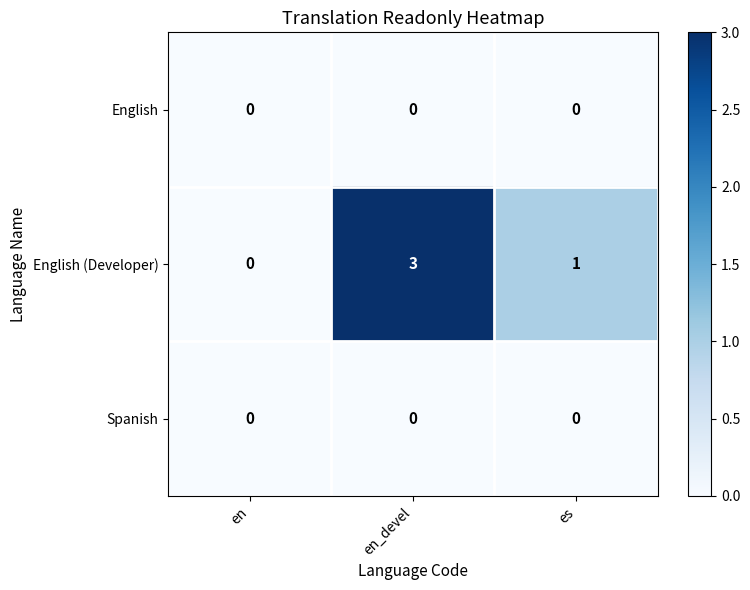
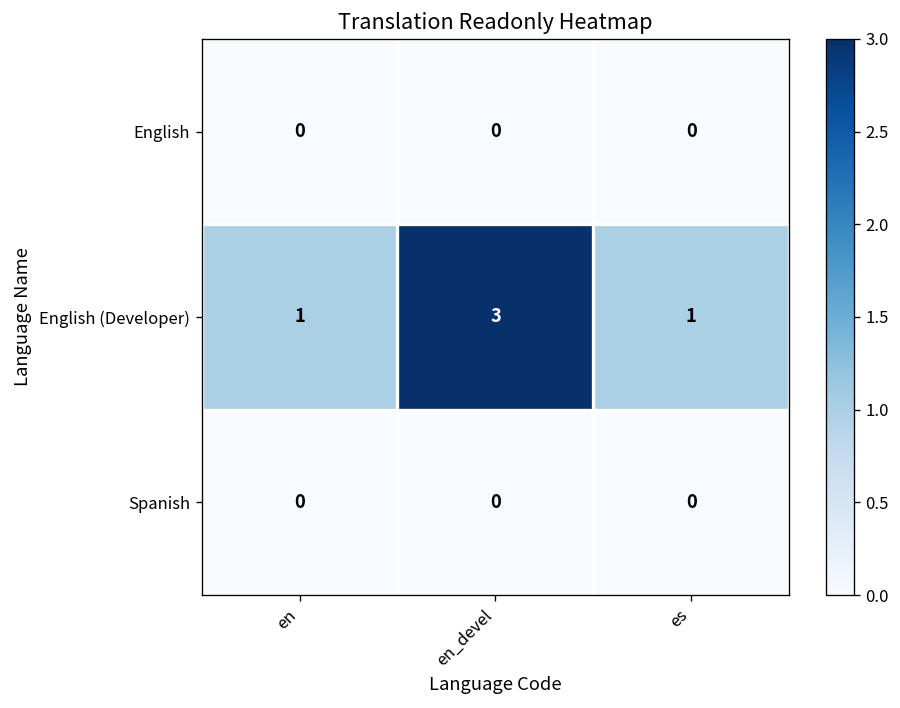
  {
    "English": {
      "en": 0,
      "en_devel": 0,
      "es": 0
    },
    "English (Developer)": {
-     "en": 0,
+     "en": 1,
      "en_devel": 3,
      "es": 1
    },
    "Spanish": {
      "en": 0,
      "en_devel": 0,
      "es": 0
    }
  }
